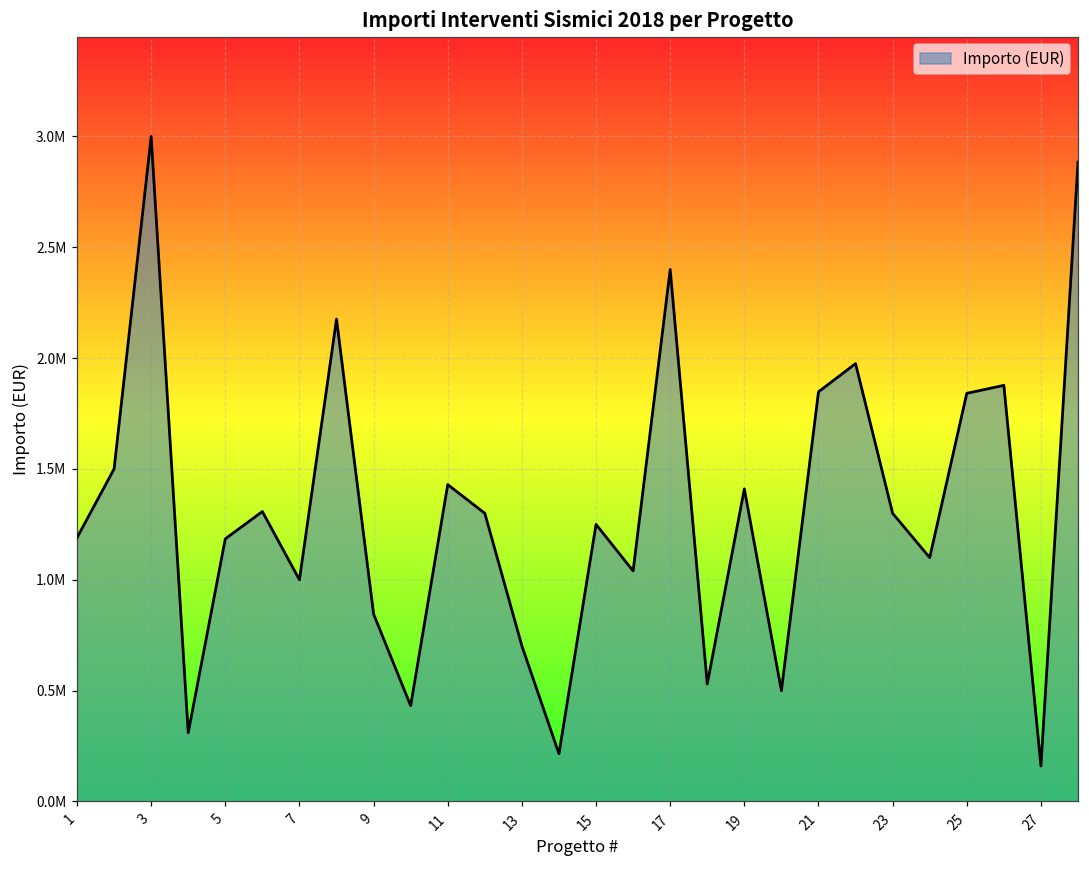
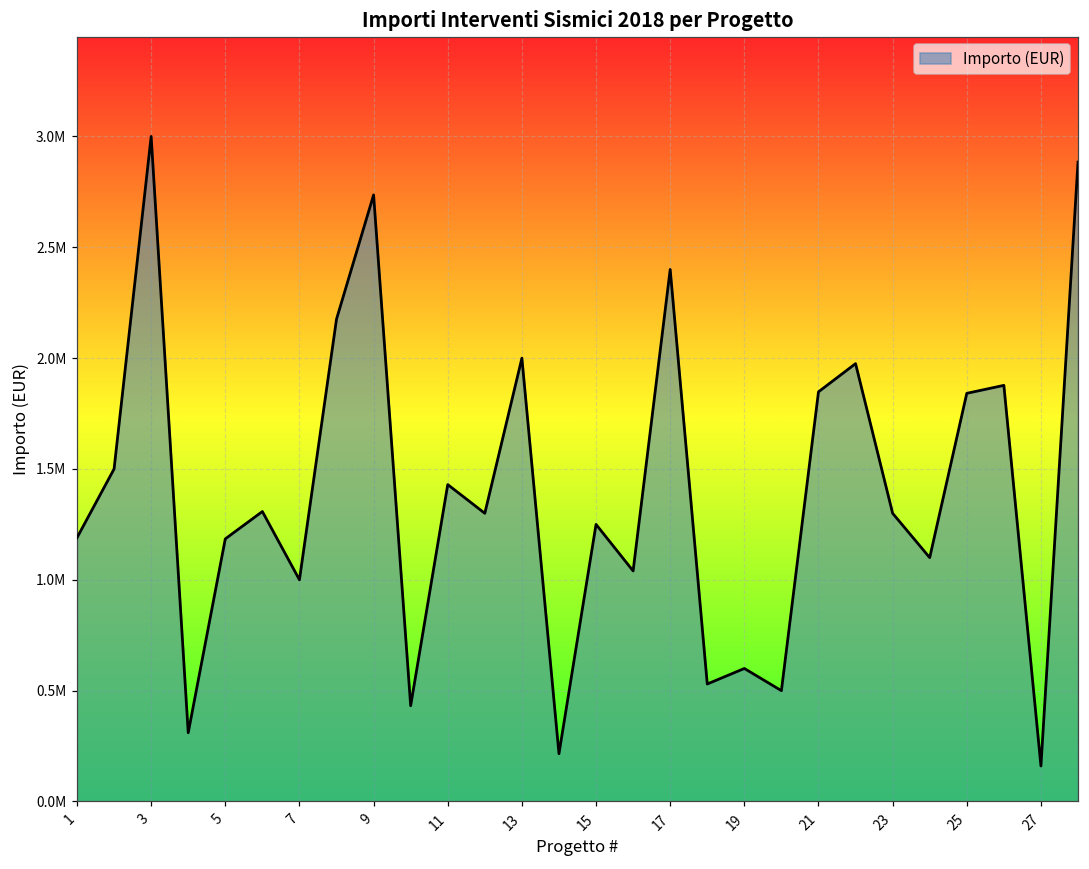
  {
    "1": 1190000,
    "3": 3000000,
    "5": 1180000,
    "7": 1000000,
-   "9": 850000,
+   "9": 2740000,
    "11": 1430000,
-   "13": 700000,
+   "13": 2000000,
    "15": 1250000,
    "17": 2400000,
-   "19": 1410000,
+   "19": 600000,
    "21": 1850000,
    "23": 1300000,
    "25": 1840000,
    "27": 160000
  }
